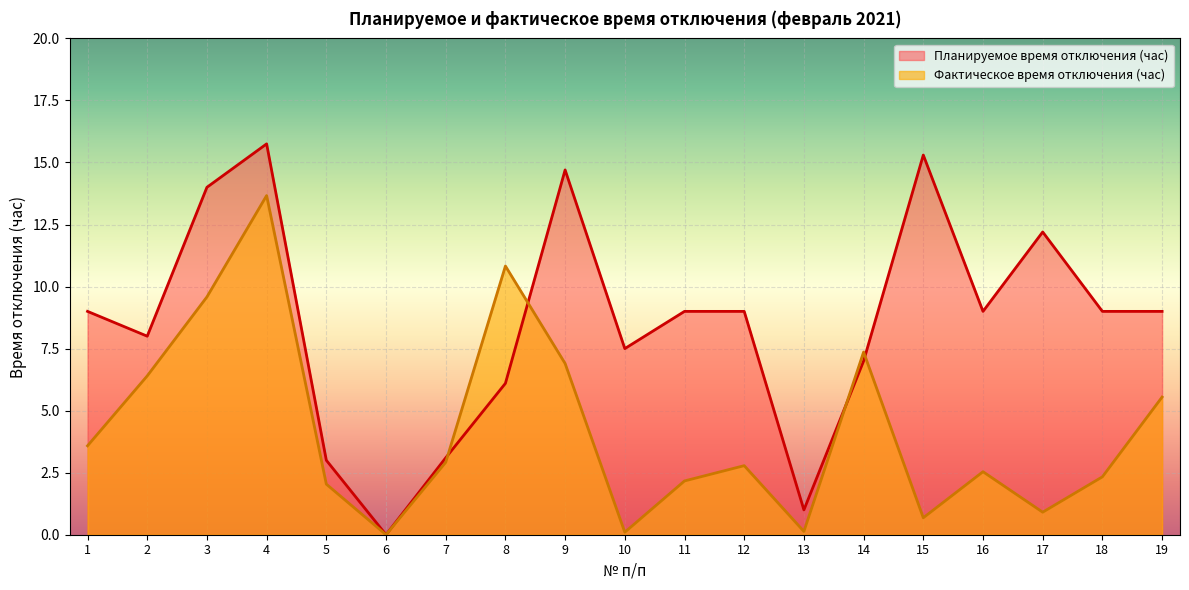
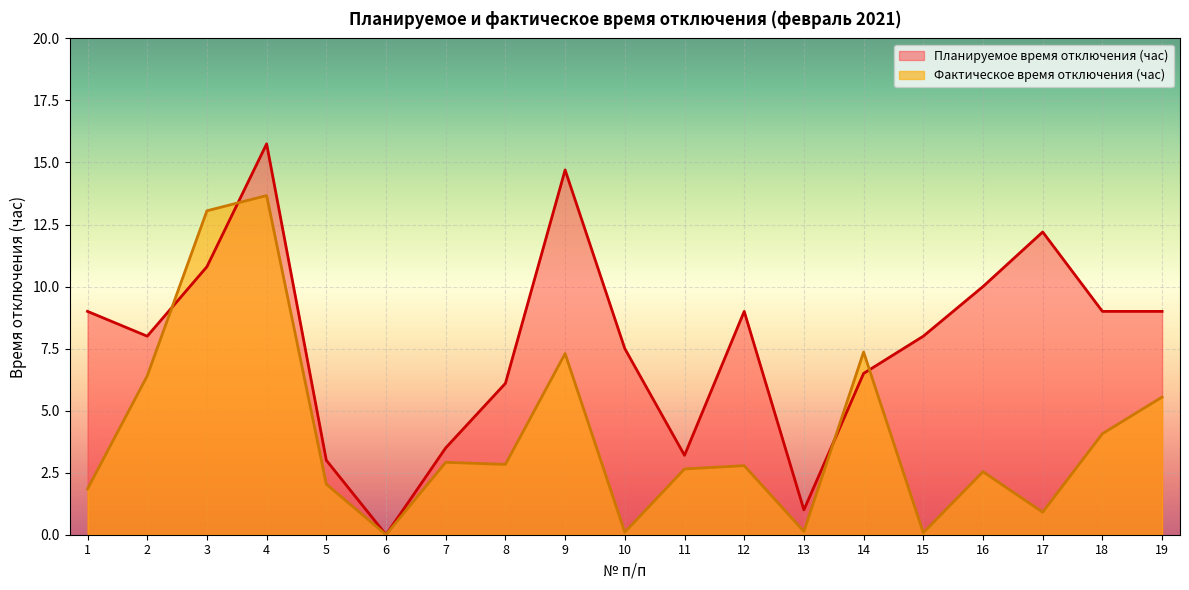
  {
    "Планируемое время отключения (час)": {
      "1": 9.0,
      "2": 8.0,
-     "3": 14.0,
+     "3": 10.8,
      "4": 15.8,
      "5": 3.0,
-     "7": 3.1,
+     "7": 3.5,
      "8": 6.1,
      "9": 14.7,
      "10": 7.5,
-     "11": 9.0,
+     "11": 3.2,
      "12": 9.0,
      "13": 1.0,
-     "14": 7.0,
-     "15": 15.3,
-     "16": 9,
+     "14": 6.5,
+     "15": 8.0,
+     "16": 10,
      "17": 12.2,
      "18": 9.0,
      "19": 9.0
    },
    "Фактическое время отключения (час)": {
-     "1": 3.6,
+     "1": 1.8,
      "2": 6.4,
-     "3": 9.6,
+     "3": 13.1,
      "4": 13.7,
      "5": 2.0,
      "7": 2.9,
-     "8": 10.8,
-     "9": 6.9,
+     "8": 2.8,
+     "9": 7.3,
      "10": 0.1,
-     "11": 2.2,
+     "11": 2.7,
      "12": 2.8,
      "13": 0.1,
      "14": 7.4,
-     "15": 0.7,
+     "15": 0.1,
      "16": 2.5,
      "17": 0.9,
-     "18": 2.3,
+     "18": 4.1,
      "19": 5.5
    }
  }
